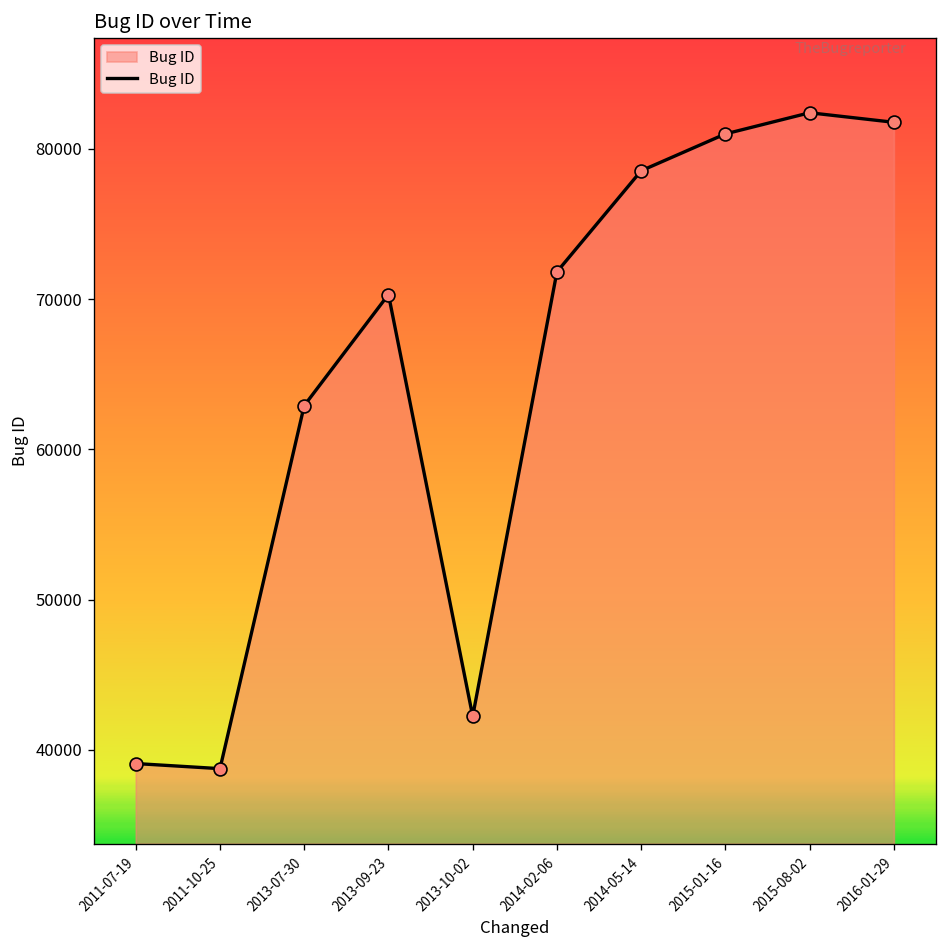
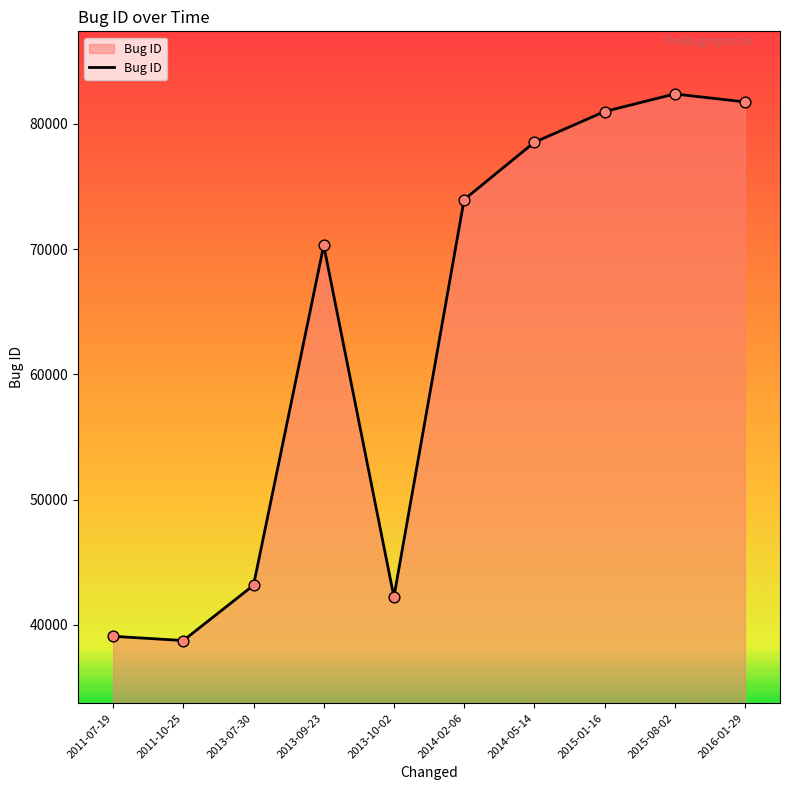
  {
    "2011-07-19": 39100,
    "2011-10-25": 38800,
-   "2013-07-30": 62900,
+   "2013-07-30": 43200,
    "2013-09-23": 70300,
    "2013-10-02": 42200,
-   "2014-02-06": 71800,
+   "2014-02-06": 74000,
    "2014-05-14": 78500,
    "2015-01-16": 81000,
    "2015-08-02": 82400,
    "2016-01-29": 81800
  }
